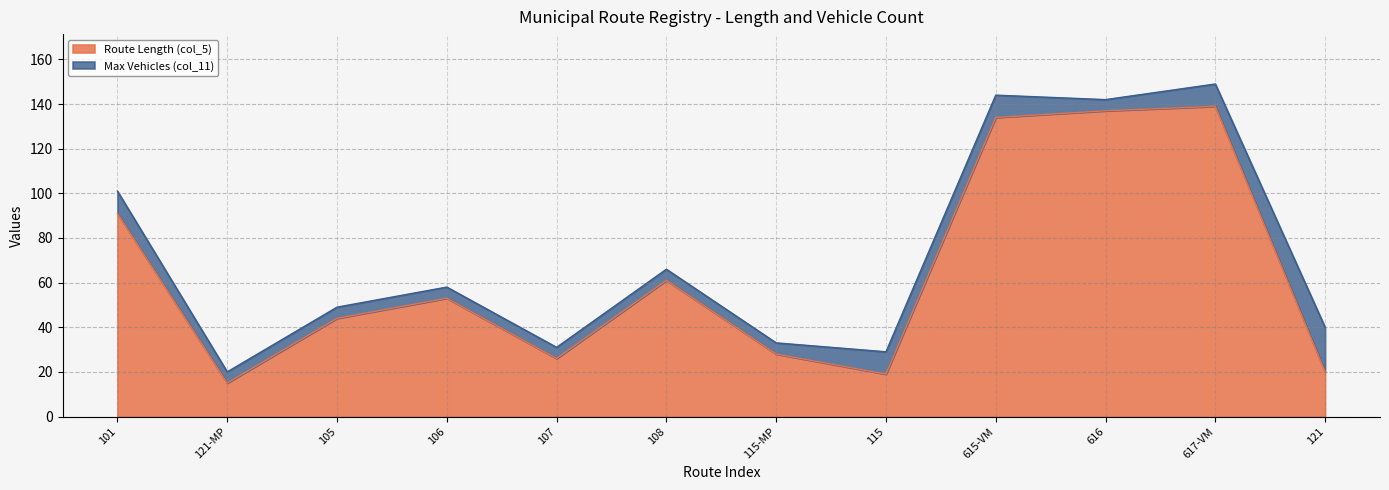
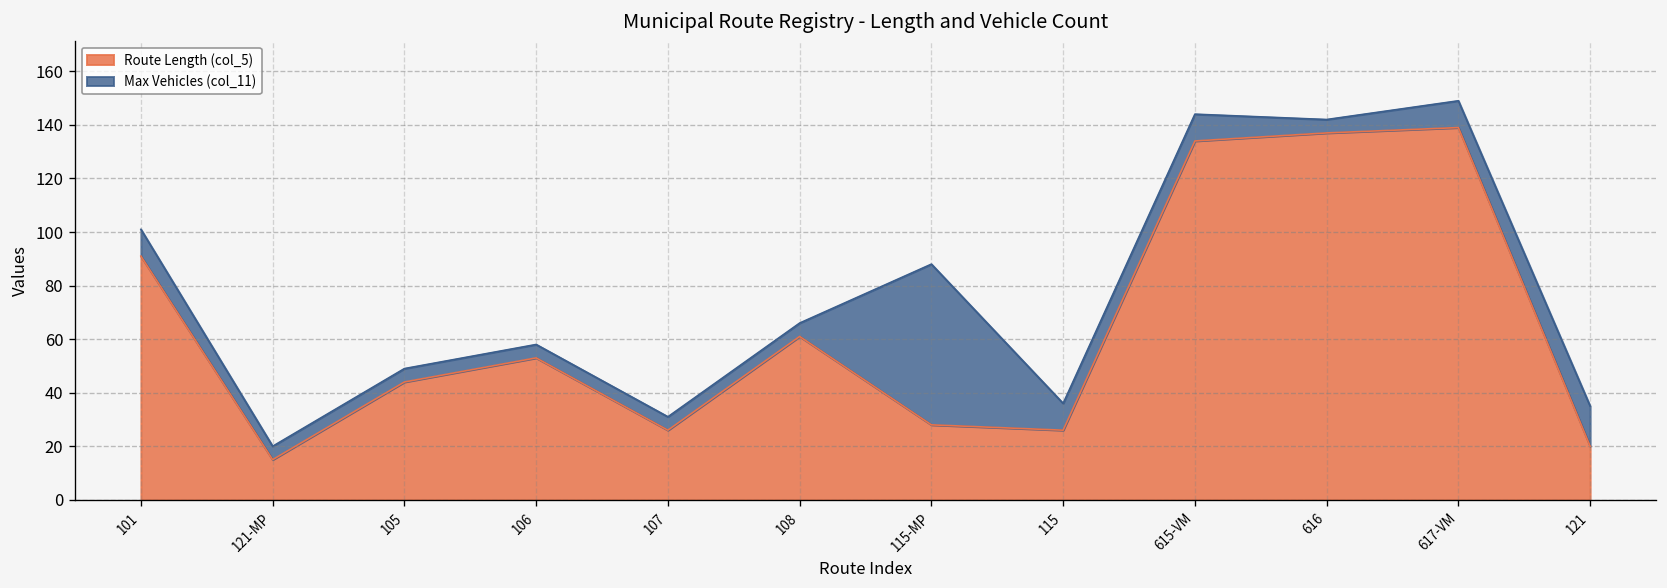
  {
    "Route Length (col_5)": {
      "101": 91,
      "121-MP": 15,
      "105": 44,
      "106": 53,
      "107": 26,
      "108": 61,
      "115-MP": 28,
-     "115": 19,
+     "115": 26,
      "615-VM": 134,
      "616": 137,
      "617-VM": 139,
      "121": 20
    },
    "Max Vehicles (col_11)": {
      "101": 10,
      "121-MP": 5,
      "105": 5,
      "106": 5,
      "107": 5,
      "108": 5,
-     "115-MP": 5,
+     "115-MP": 60,
      "115": 10,
      "615-VM": 10,
      "616": 5,
      "617-VM": 10,
-     "121": 20
+     "121": 15
    }
  }
